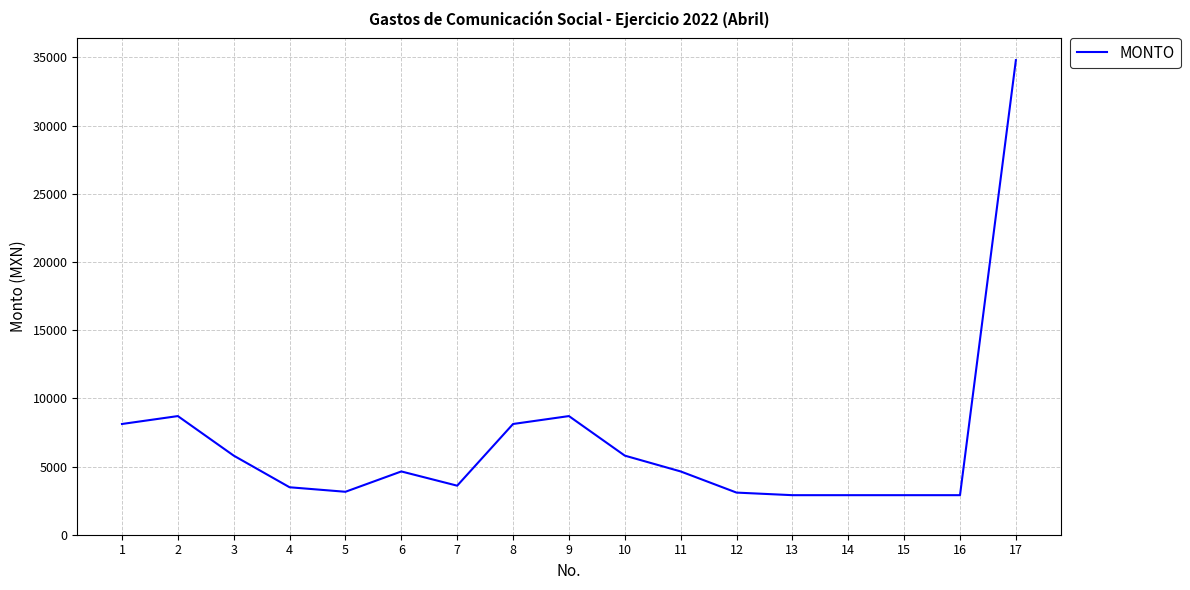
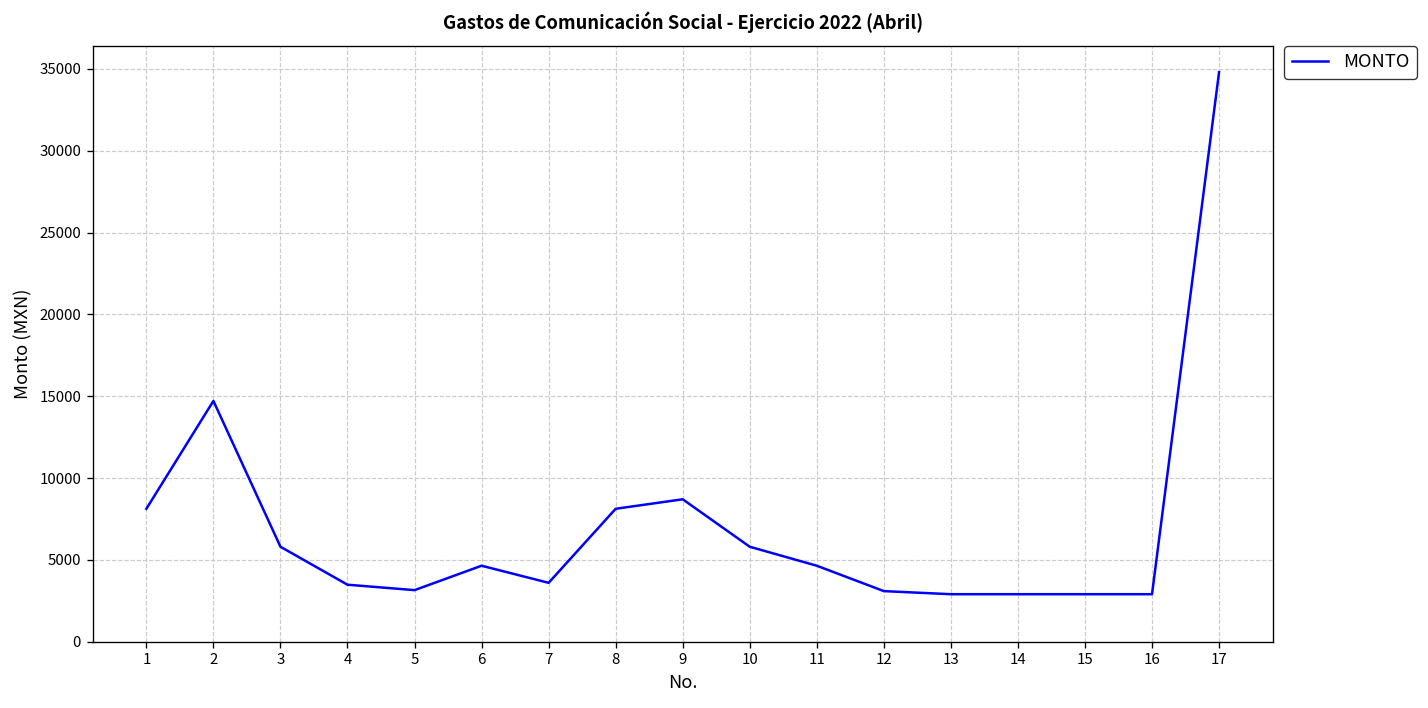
  {
    "1": 8100,
-   "2": 8700,
+   "2": 14700,
    "3": 5800,
    "4": 3500,
    "5": 3100,
    "6": 4600,
    "7": 3600,
    "8": 8100,
    "9": 8700,
    "10": 5800,
    "11": 4600,
    "12": 3100,
    "13": 2900,
    "14": 2900,
    "15": 2900,
    "16": 2900,
    "17": 34800
  }
